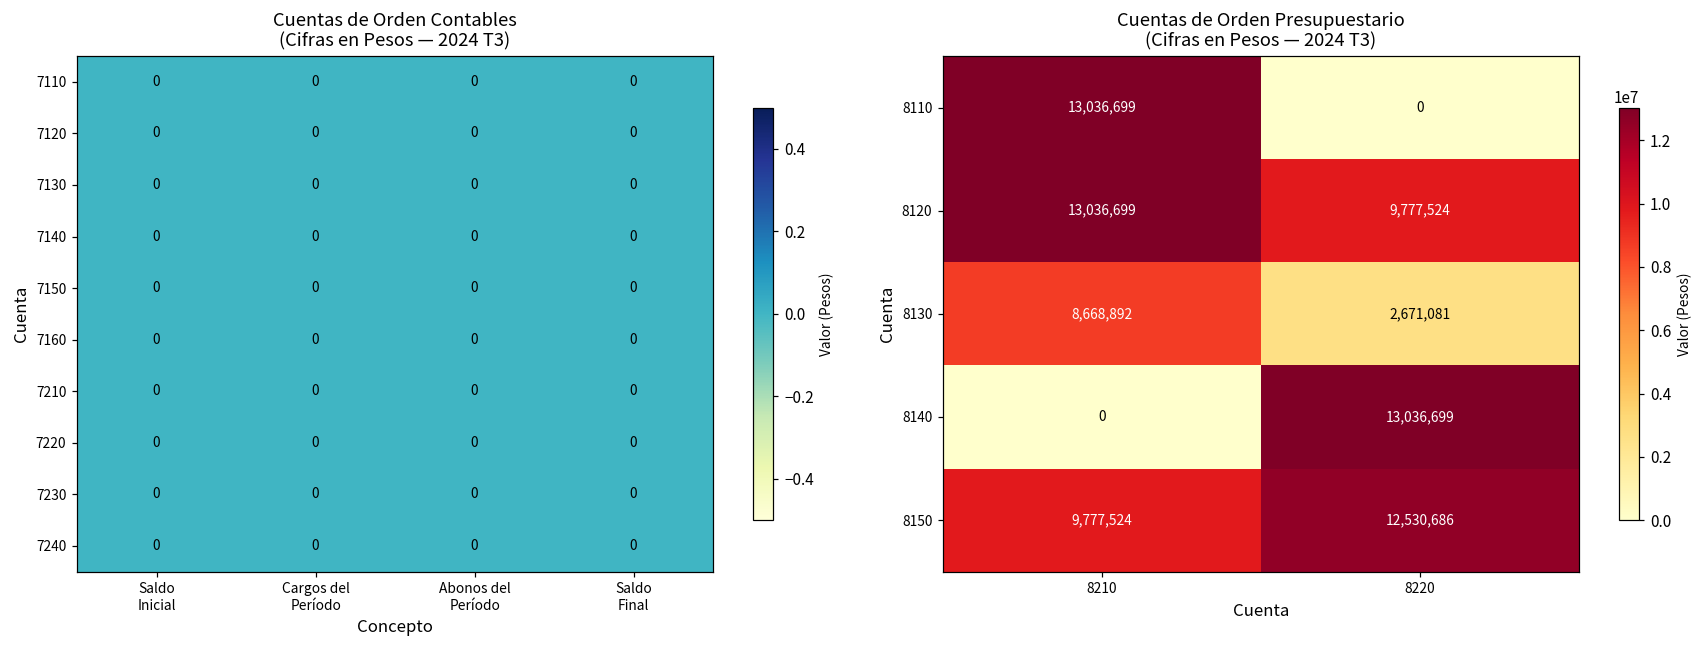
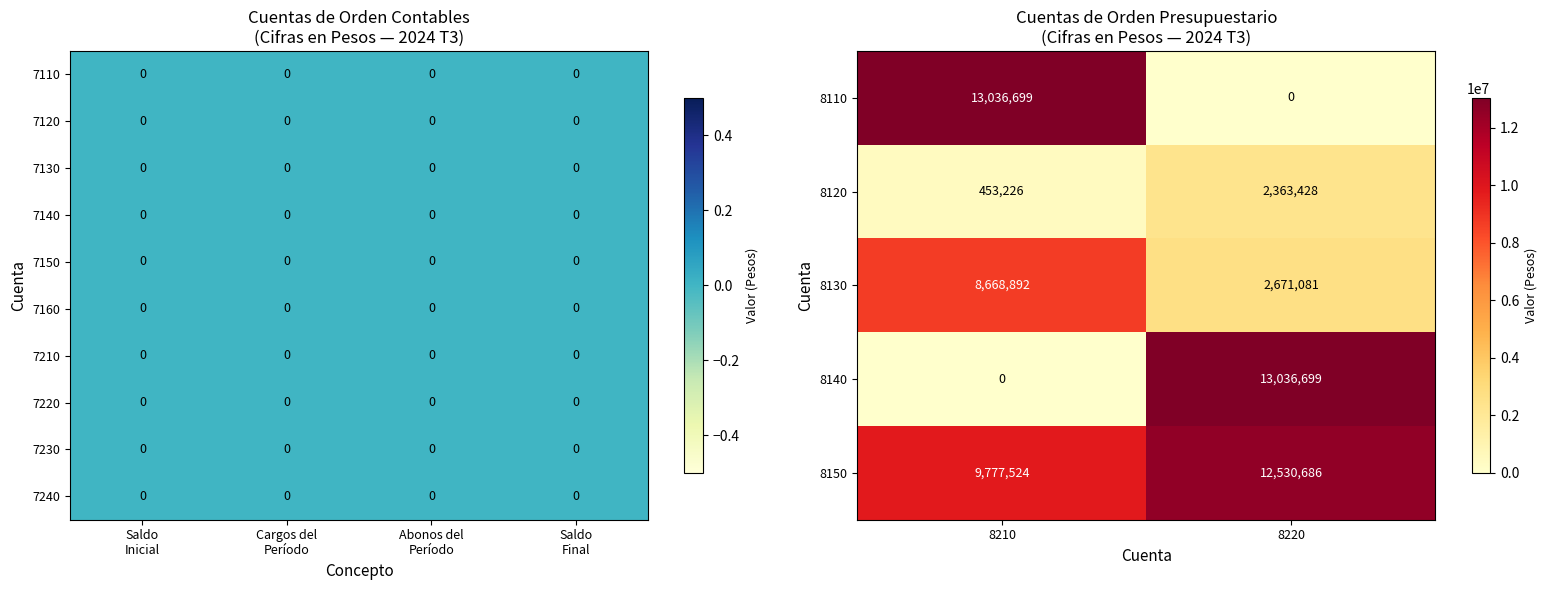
  {
    "Cuentas de Orden Contables (Cifras en Pesos — 2024 T3)": {
      "7110": {
        "Saldo Inicial": "0",
        "Cargos del Período": "0",
        "Abonos del Período": "0",
        "Saldo Final": "0"
      },
      "7120": {
        "Saldo Inicial": "0",
        "Cargos del Período": "0",
        "Abonos del Período": "0",
        "Saldo Final": "0"
      },
      "7130": {
        "Saldo Inicial": "0",
        "Cargos del Período": "0",
        "Abonos del Período": "0",
        "Saldo Final": "0"
      },
      "7140": {
        "Saldo Inicial": "0",
        "Cargos del Período": "0",
        "Abonos del Período": "0",
        "Saldo Final": "0"
      },
      "7150": {
        "Saldo Inicial": "0",
        "Cargos del Período": "0",
        "Abonos del Período": "0",
        "Saldo Final": "0"
      },
      "7160": {
        "Saldo Inicial": "0",
        "Cargos del Período": "0",
        "Abonos del Período": "0",
        "Saldo Final": "0"
      },
      "7210": {
        "Saldo Inicial": "0",
        "Cargos del Período": "0",
        "Abonos del Período": "0",
        "Saldo Final": "0"
      },
      "7220": {
        "Saldo Inicial": "0",
        "Cargos del Período": "0",
        "Abonos del Período": "0",
        "Saldo Final": "0"
      },
      "7230": {
        "Saldo Inicial": "0",
        "Cargos del Período": "0",
        "Abonos del Período": "0",
        "Saldo Final": "0"
      },
      "7240": {
        "Saldo Inicial": "0",
        "Cargos del Período": "0",
        "Abonos del Período": "0",
        "Saldo Final": "0"
      }
    },
    "Cuentas de Orden Presupuestario (Cifras en Pesos — 2024 T3)": {
      "8110": {
        "8210": "13,036,699",
        "8220": "0"
      },
      "8120": {
-       "8210": "13,036,699",
-       "8220": "9,777,524"
+       "8210": "453,226",
+       "8220": "2,363,428"
      },
      "8130": {
        "8210": "8,668,892",
        "8220": "2,671,081"
      },
      "8140": {
        "8210": "0",
        "8220": "13,036,699"
      },
      "8150": {
        "8210": "9,777,524",
        "8220": "12,530,686"
      }
    }
  }
